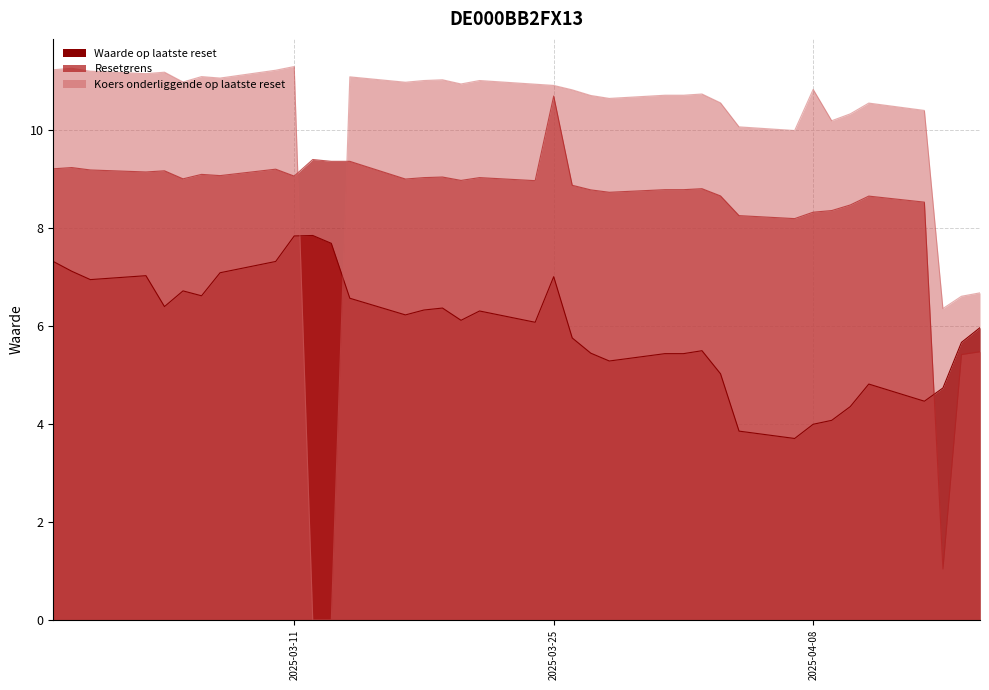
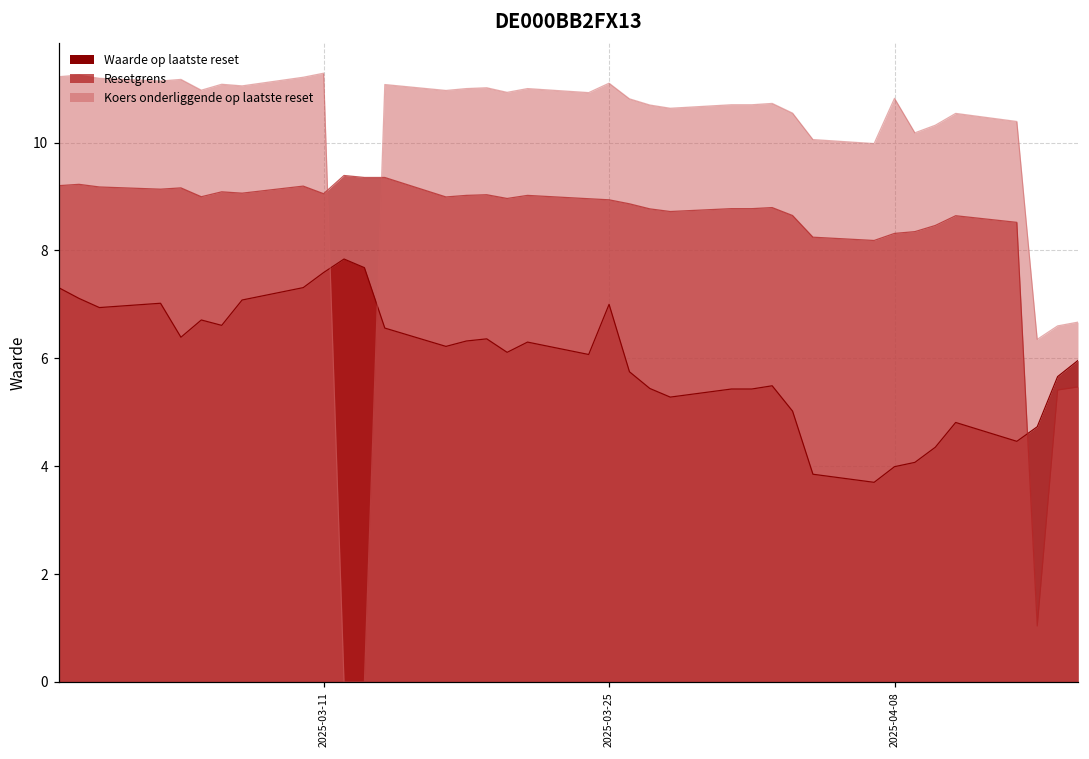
  {
    "Waarde op laatste reset": {
-     "2025-03-11": 7.8,
+     "2025-03-11": 7.6,
      "2025-03-25": 7.0,
      "2025-04-08": 4.0
    },
    "Resetgrens": {
      "2025-03-11": 9.1,
-     "2025-03-25": 10.7,
+     "2025-03-25": 8.9,
      "2025-04-08": 8.3
    },
    "Koers onderliggende op laatste reset": {
      "2025-03-11": 11.3,
-     "2025-03-25": 10.9,
+     "2025-03-25": 11.1,
      "2025-04-08": 10.8
    }
  }
